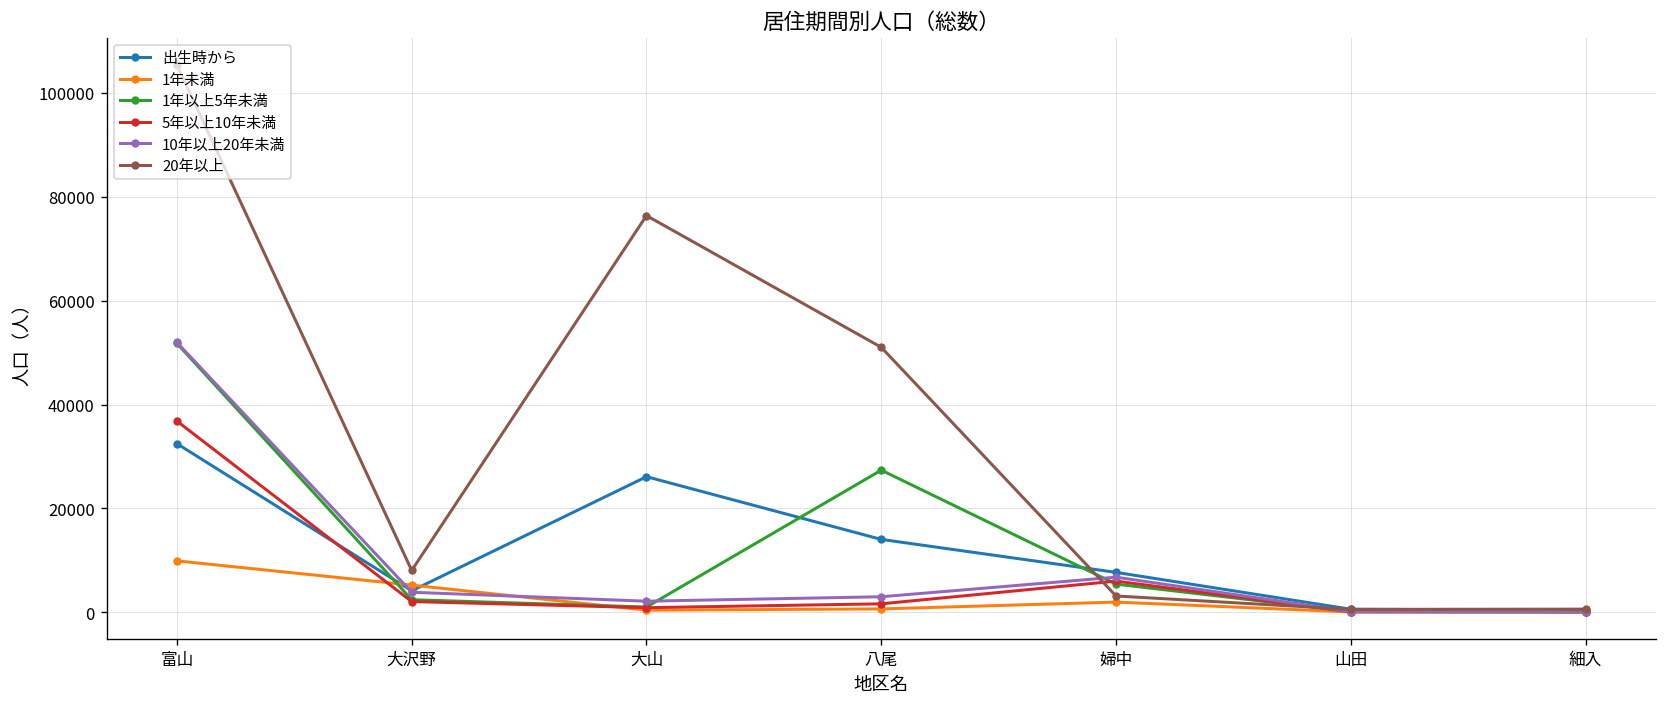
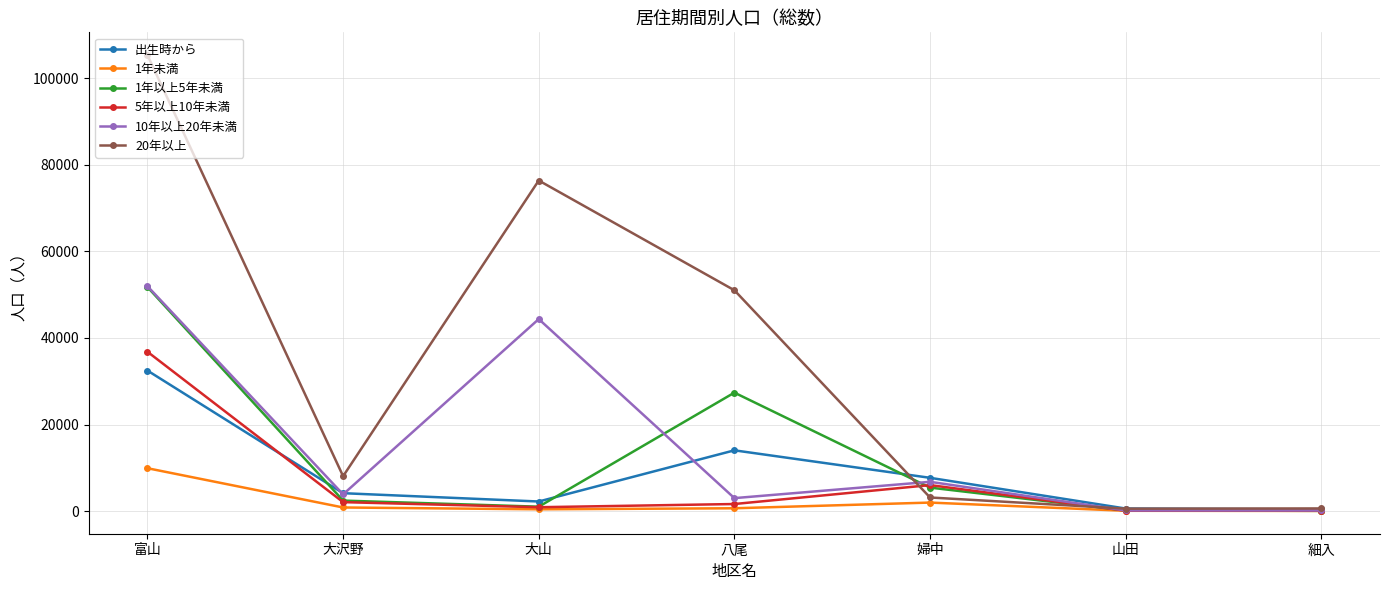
  {
    "出生時から": {
      "富山": 32000,
-     "大山": 26000,
+     "大山": 2000,
      "八尾": 14000,
      "婦中": 8000
    },
    "1年未満": {
      "富山": 10000,
-     "大沢野": 5000,
+     "大沢野": 1000,
      "八尾": 1000,
      "婦中": 2000
    },
    "1年以上5年未満": {
      "八尾": 27000
    },
    "5年以上10年未満": {
      "富山": 37000,
      "八尾": 2000
    },
    "10年以上20年未満": {
-     "大山": 2000,
+     "大山": 44000,
      "八尾": 3000,
      "婦中": 7000
    },
    "20年以上": {
      "大沢野": 8000,
      "大山": 76000,
      "八尾": 51000,
      "婦中": 3000
    }
  }
